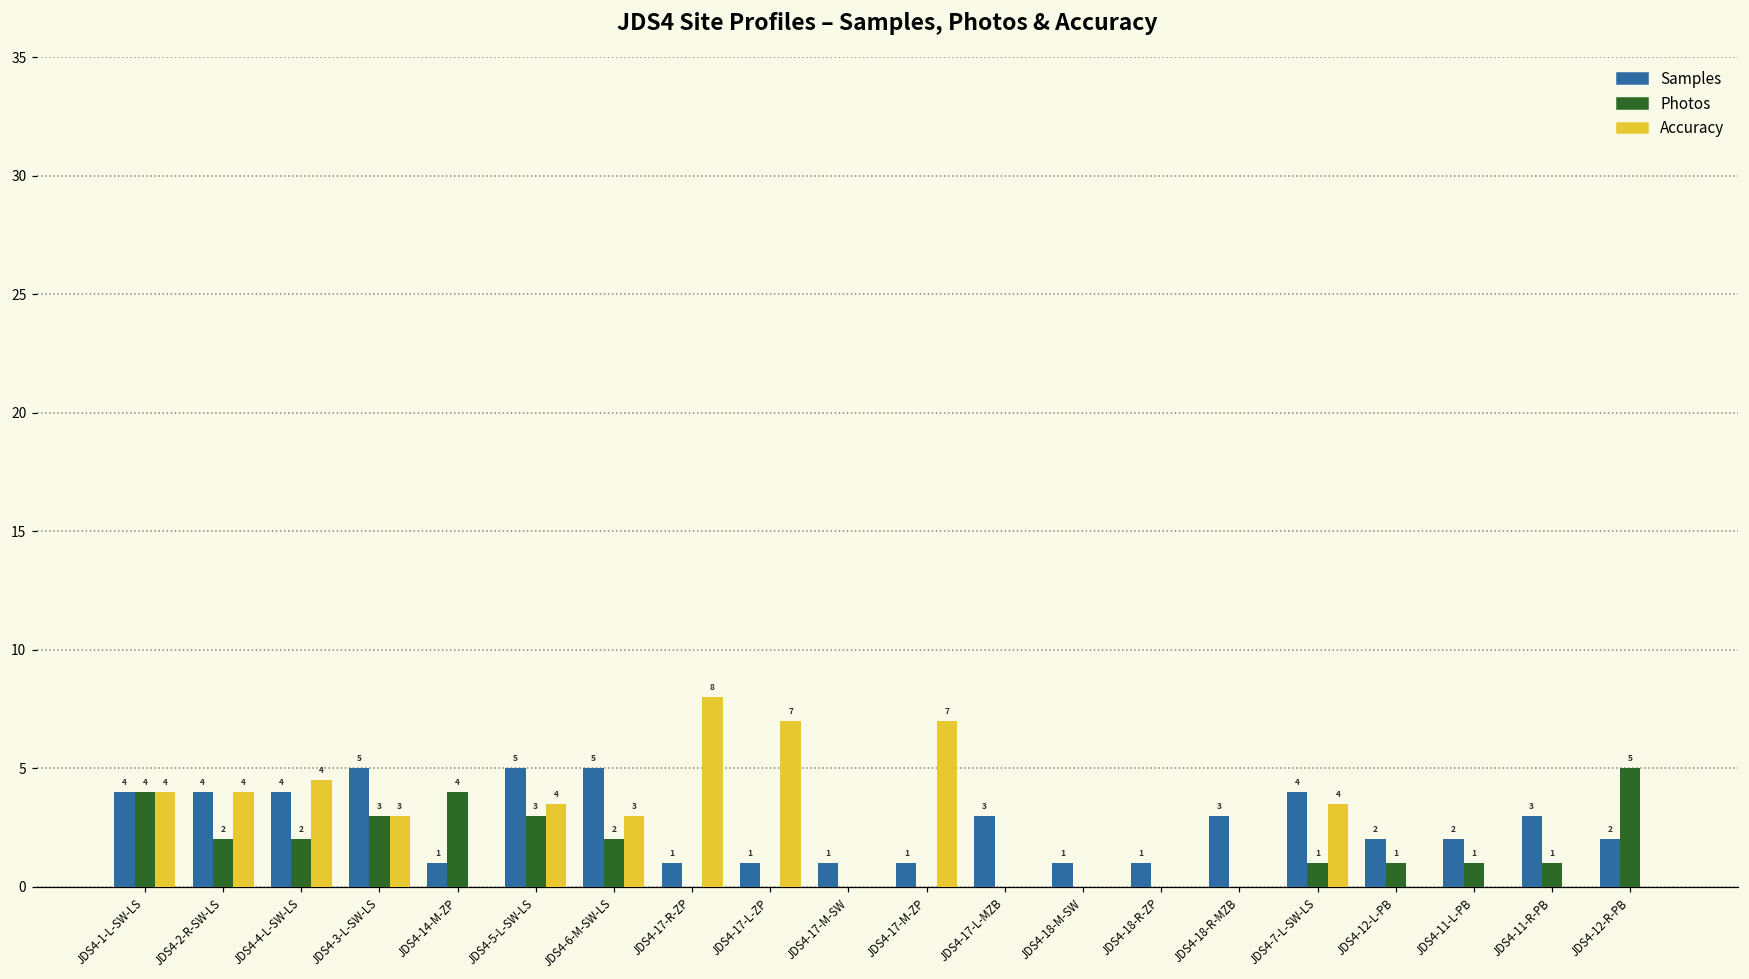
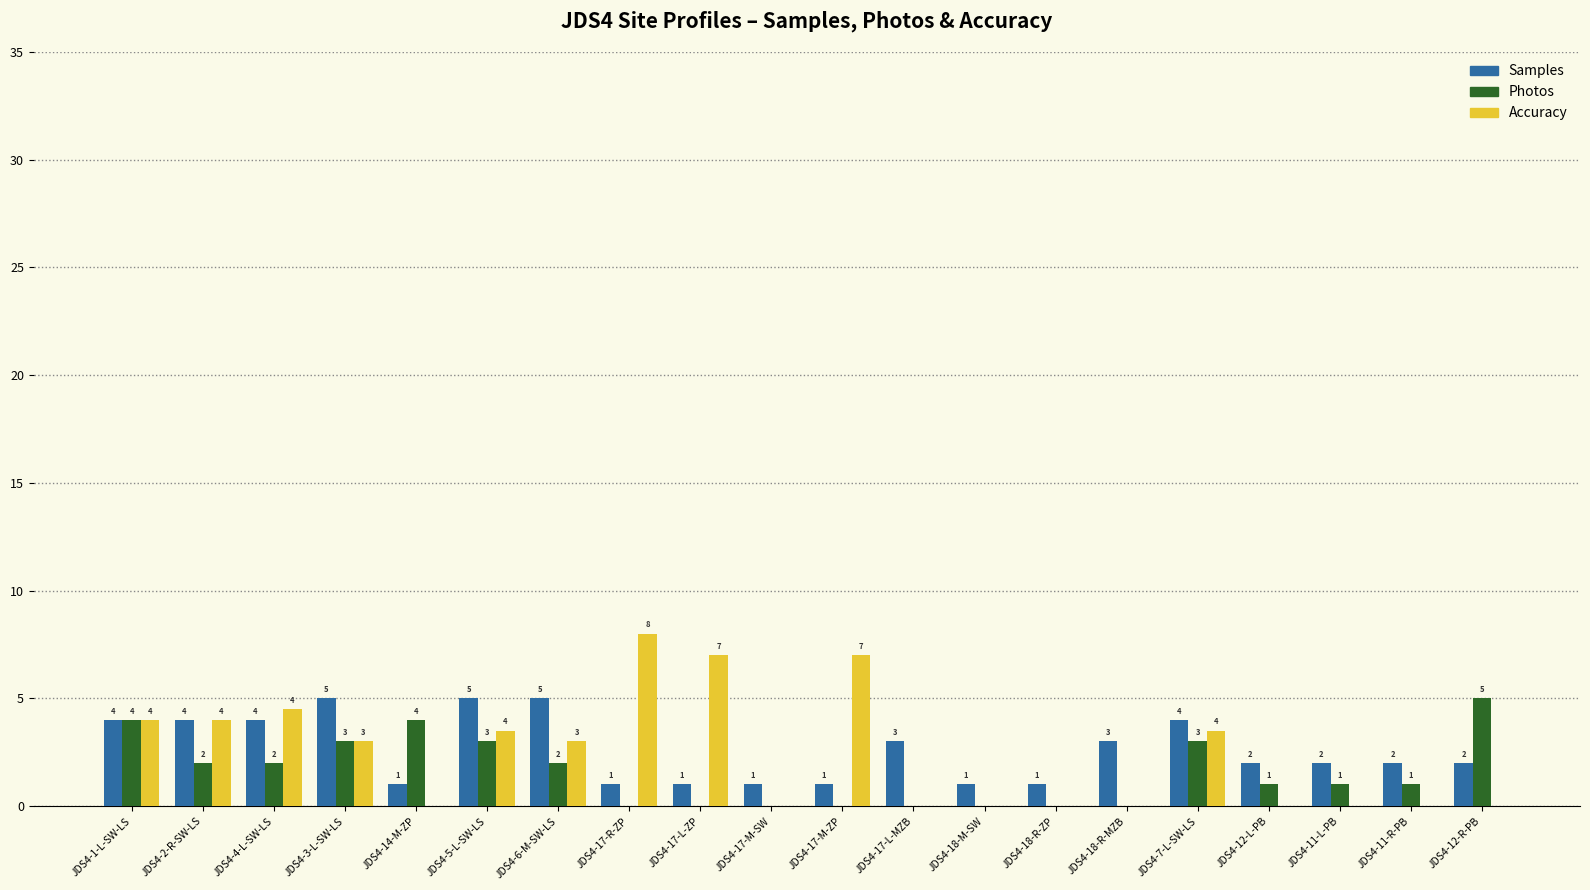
  {
    "Samples": {
      "JDS4-1-L-SW-LS": 4,
      "JDS4-2-R-SW-LS": 4,
      "JDS4-4-L-SW-LS": 4,
      "JDS4-3-L-SW-LS": 5,
      "JDS4-14-M-ZP": 1,
      "JDS4-5-L-SW-LS": 5,
      "JDS4-6-M-SW-LS": 5,
      "JDS4-17-R-ZP": 1,
      "JDS4-17-L-ZP": 1,
      "JDS4-17-M-SW": 1,
      "JDS4-17-M-ZP": 1,
      "JDS4-17-L-MZB": 3,
      "JDS4-18-M-SW": 1,
      "JDS4-18-R-ZP": 1,
      "JDS4-18-R-MZB": 3,
      "JDS4-7-L-SW-LS": 4,
      "JDS4-12-L-PB": 2,
      "JDS4-11-L-PB": 2,
-     "JDS4-11-R-PB": 3,
+     "JDS4-11-R-PB": 2,
      "JDS4-12-R-PB": 2
    },
    "Photos": {
      "JDS4-1-L-SW-LS": 4,
      "JDS4-2-R-SW-LS": 2,
      "JDS4-4-L-SW-LS": 2,
      "JDS4-3-L-SW-LS": 3,
      "JDS4-14-M-ZP": 4,
      "JDS4-5-L-SW-LS": 3,
      "JDS4-6-M-SW-LS": 2,
-     "JDS4-7-L-SW-LS": 1,
+     "JDS4-7-L-SW-LS": 3,
      "JDS4-12-L-PB": 1,
      "JDS4-11-L-PB": 1,
      "JDS4-11-R-PB": 1,
      "JDS4-12-R-PB": 5
    },
    "Accuracy": {
      "JDS4-1-L-SW-LS": 4,
      "JDS4-2-R-SW-LS": 4,
      "JDS4-4-L-SW-LS": 4,
      "JDS4-3-L-SW-LS": 3,
      "JDS4-5-L-SW-LS": 4,
      "JDS4-6-M-SW-LS": 3,
      "JDS4-17-R-ZP": 8,
      "JDS4-17-L-ZP": 7,
      "JDS4-17-M-ZP": 7,
      "JDS4-7-L-SW-LS": 4
    }
  }
